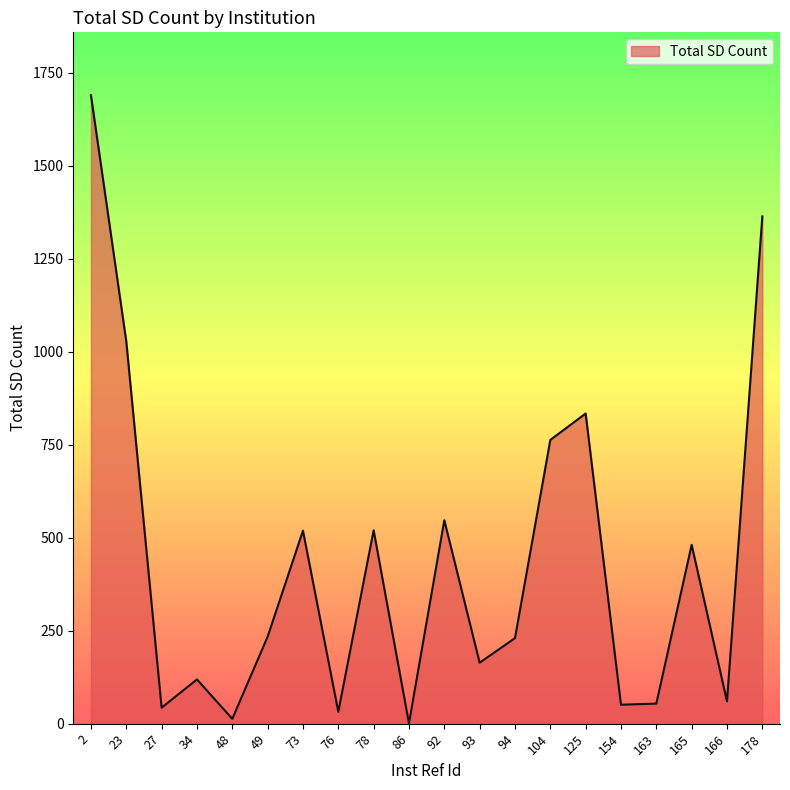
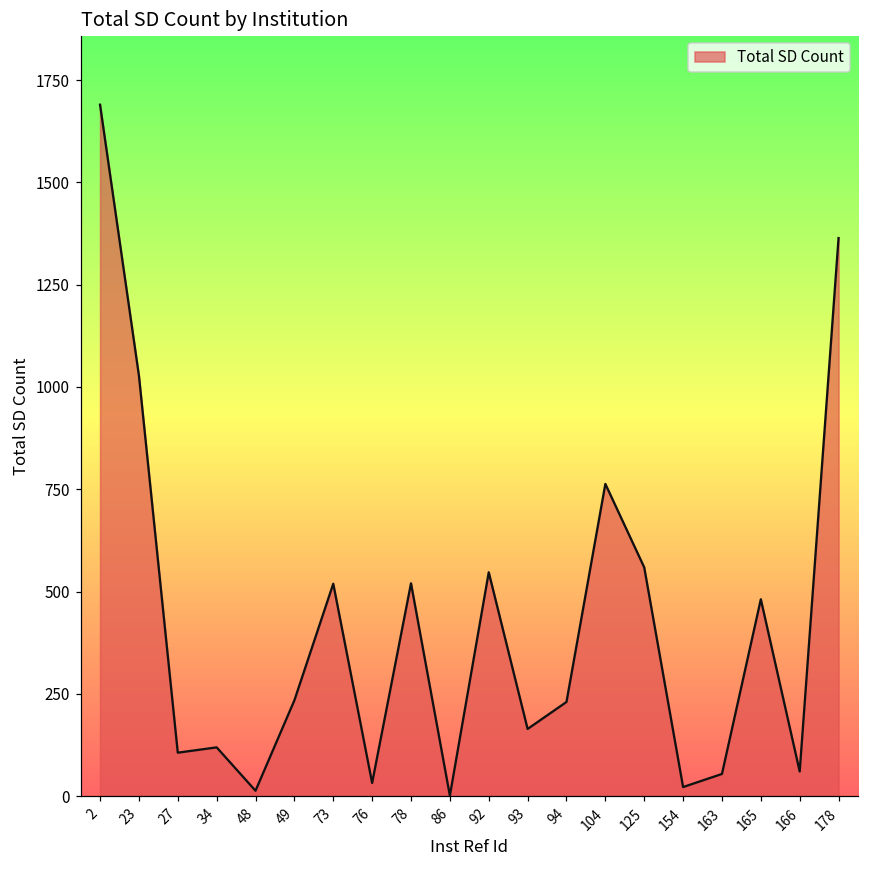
  {
    "2": 1690,
    "23": 1030,
-   "27": 40,
+   "27": 110,
    "34": 120,
    "48": 10,
    "49": 230,
    "73": 520,
    "76": 30,
    "78": 520,
    "86": 0,
    "92": 550,
    "93": 160,
    "94": 230,
    "104": 760,
-   "125": 830,
-   "154": 50,
+   "125": 560,
+   "154": 20,
    "163": 50,
    "165": 480,
    "166": 60,
    "178": 1360
  }
